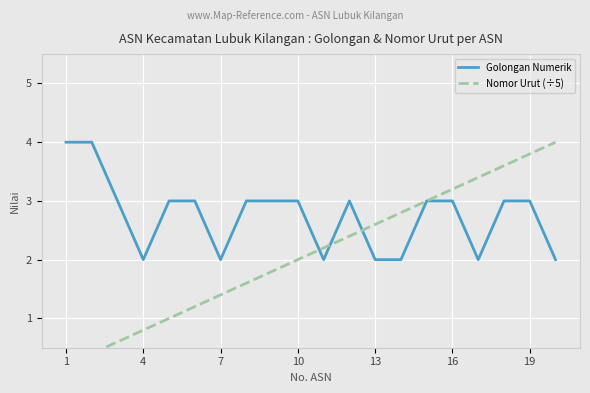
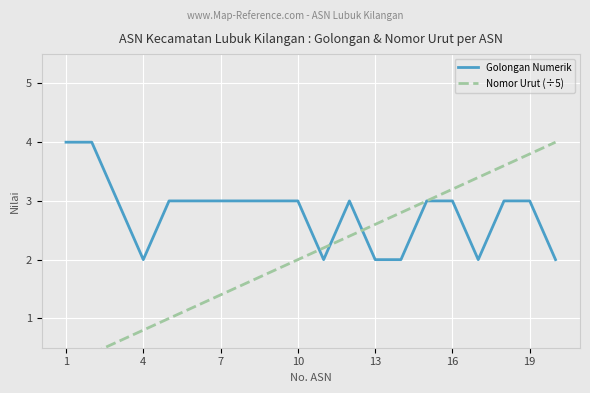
  {
    "Golongan Numerik": {
      "1": 4,
      "4": 2,
-     "7": 2,
+     "7": 3,
      "10": 3,
      "13": 2,
      "16": 3,
      "19": 3
    },
    "Nomor Urut (÷5)": {
      "4": 0.8,
      "7": 1.4,
      "10": 2,
      "13": 2.6,
      "16": 3.2,
      "19": 3.8
    }
  }
